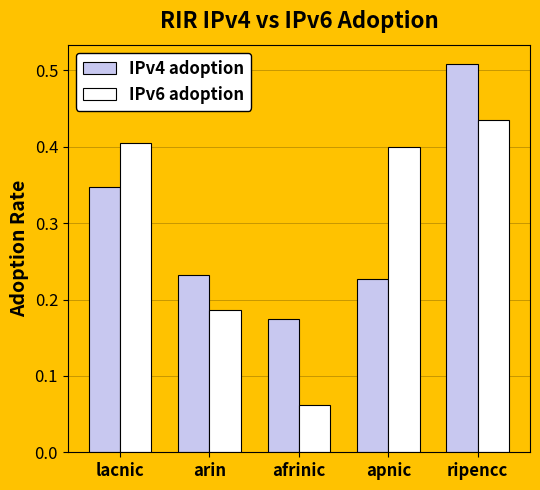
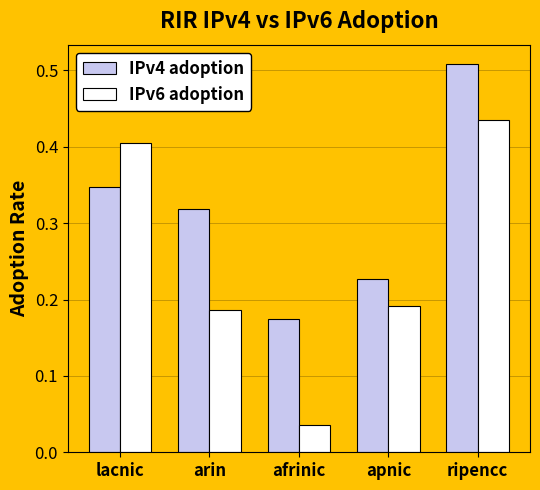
  {
    "IPv4 adoption": {
      "lacnic": 0.35,
-     "arin": 0.23,
+     "arin": 0.32,
      "afrinic": 0.17,
      "apnic": 0.23,
      "ripencc": 0.51
    },
    "IPv6 adoption": {
      "lacnic": 0.41,
      "arin": 0.19,
-     "afrinic": 0.06,
-     "apnic": 0.40,
+     "afrinic": 0.04,
+     "apnic": 0.19,
      "ripencc": 0.43
    }
  }
